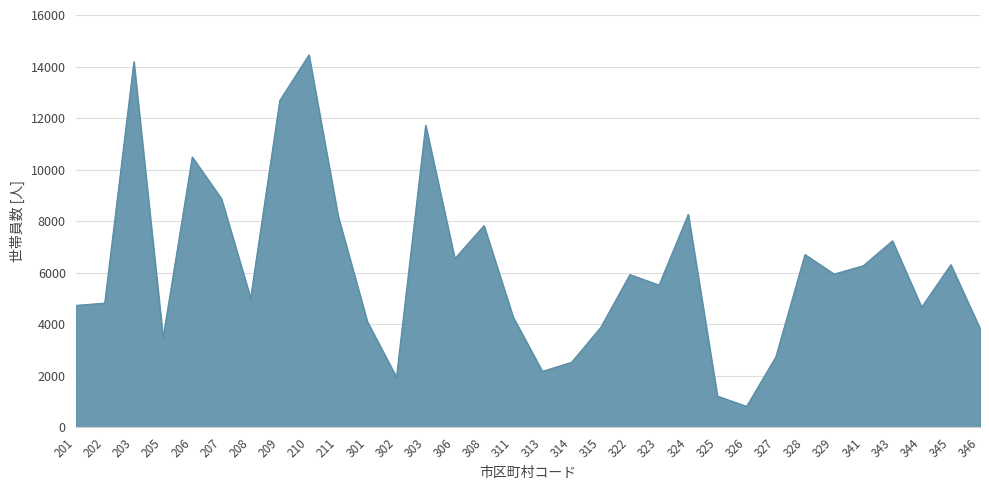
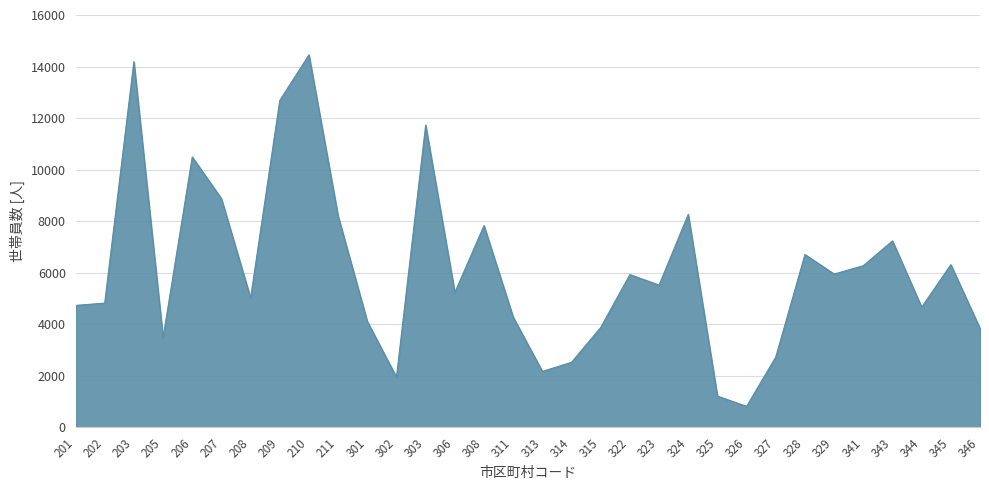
  {
    "201": 4700,
    "202": 4800,
    "203": 14200,
    "205": 3500,
    "206": 10500,
    "207": 8900,
    "208": 5000,
    "209": 12700,
    "210": 14500,
    "211": 8200,
    "301": 4100,
    "302": 2000,
    "303": 11700,
-   "306": 6600,
+   "306": 5200,
    "308": 7800,
    "311": 4300,
    "313": 2200,
    "314": 2500,
    "315": 3900,
    "322": 5900,
    "323": 5500,
    "324": 8300,
    "325": 1200,
    "326": 800,
    "327": 2700,
    "328": 6700,
    "329": 6000,
    "341": 6300,
    "343": 7200,
    "344": 4700,
    "345": 6300,
    "346": 3800
  }
